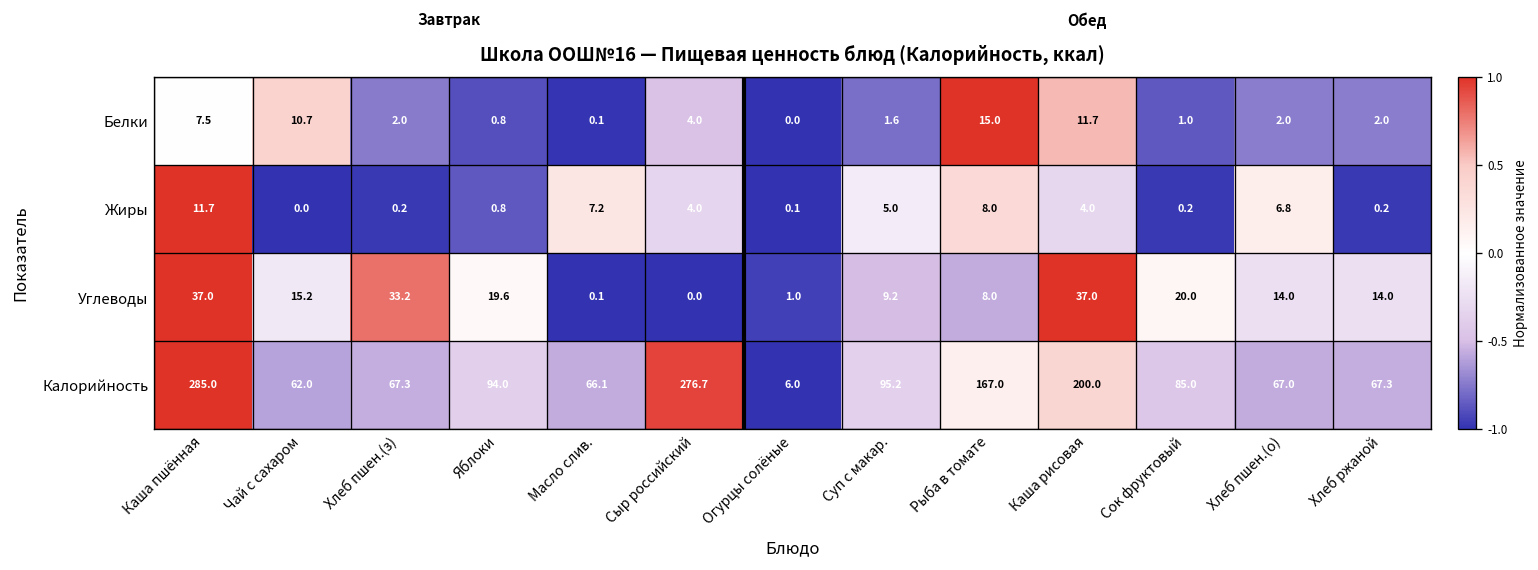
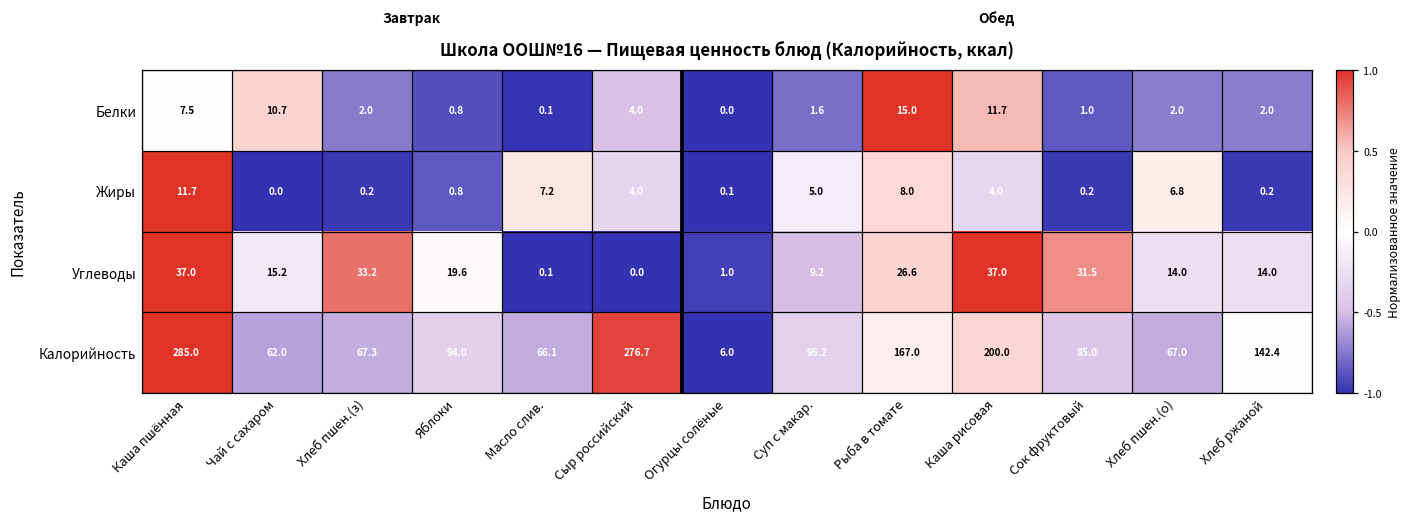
  {
    "Белки": {
      "Каша пшённая": 7.5,
      "Чай с сахаром": 10.7,
      "Хлеб пшен.(з)": 2.0,
      "Яблоки": 0.8,
      "Масло слив.": 0.1,
      "Сыр российский": 4.0,
      "Огурцы солёные": 0.0,
      "Суп с макар.": 1.6,
      "Рыба в томате": 15.0,
      "Каша рисовая": 11.7,
      "Сок фруктовый": 1.0,
      "Хлеб пшен.(о)": 2.0,
      "Хлеб ржаной": 2.0
    },
    "Жиры": {
      "Каша пшённая": 11.7,
      "Чай с сахаром": 0.0,
      "Хлеб пшен.(з)": 0.2,
      "Яблоки": 0.8,
      "Масло слив.": 7.2,
      "Огурцы солёные": 0.1,
      "Суп с макар.": 5.0,
      "Рыба в томате": 8.0,
      "Сок фруктовый": 0.2,
      "Хлеб пшен.(о)": 6.8,
      "Хлеб ржаной": 0.2
    },
    "Углеводы": {
      "Каша пшённая": 37.0,
      "Чай с сахаром": 15.2,
      "Хлеб пшен.(з)": 33.2,
      "Яблоки": 19.6,
      "Масло слив.": 0.1,
      "Сыр российский": 0.0,
      "Огурцы солёные": 1.0,
      "Суп с макар.": 9.2,
-     "Рыба в томате": 8.0,
+     "Рыба в томате": 26.6,
      "Каша рисовая": 37.0,
-     "Сок фруктовый": 20.0,
+     "Сок фруктовый": 31.5,
      "Хлеб пшен.(о)": 14.0,
      "Хлеб ржаной": 14.0
    },
    "Калорийность": {
      "Каша пшённая": 285.0,
      "Чай с сахаром": 62.0,
      "Хлеб пшен.(з)": 67.3,
      "Яблоки": 94.0,
      "Масло слив.": 66.1,
      "Сыр российский": 276.7,
      "Огурцы солёные": 6.0,
      "Рыба в томате": 167.0,
      "Каша рисовая": 200.0,
      "Сок фруктовый": 85.0,
      "Хлеб пшен.(о)": 67.0,
-     "Хлеб ржаной": 67.3
+     "Хлеб ржаной": 142.4
    }
  }
